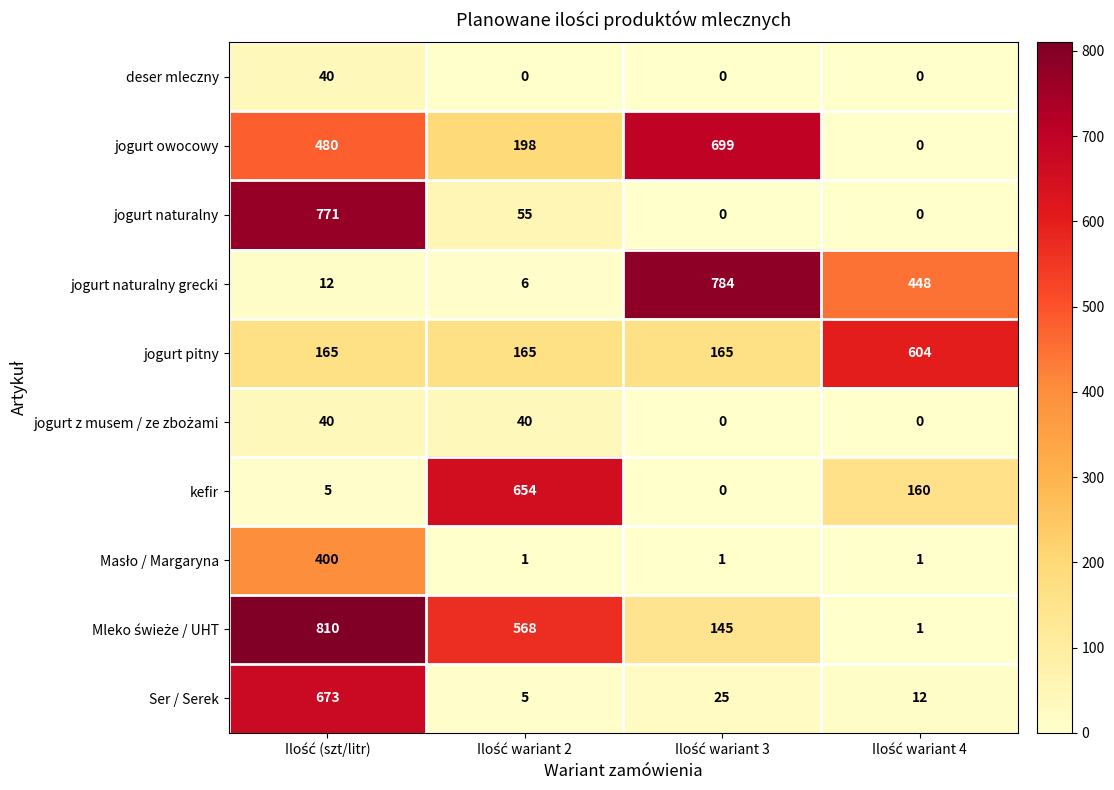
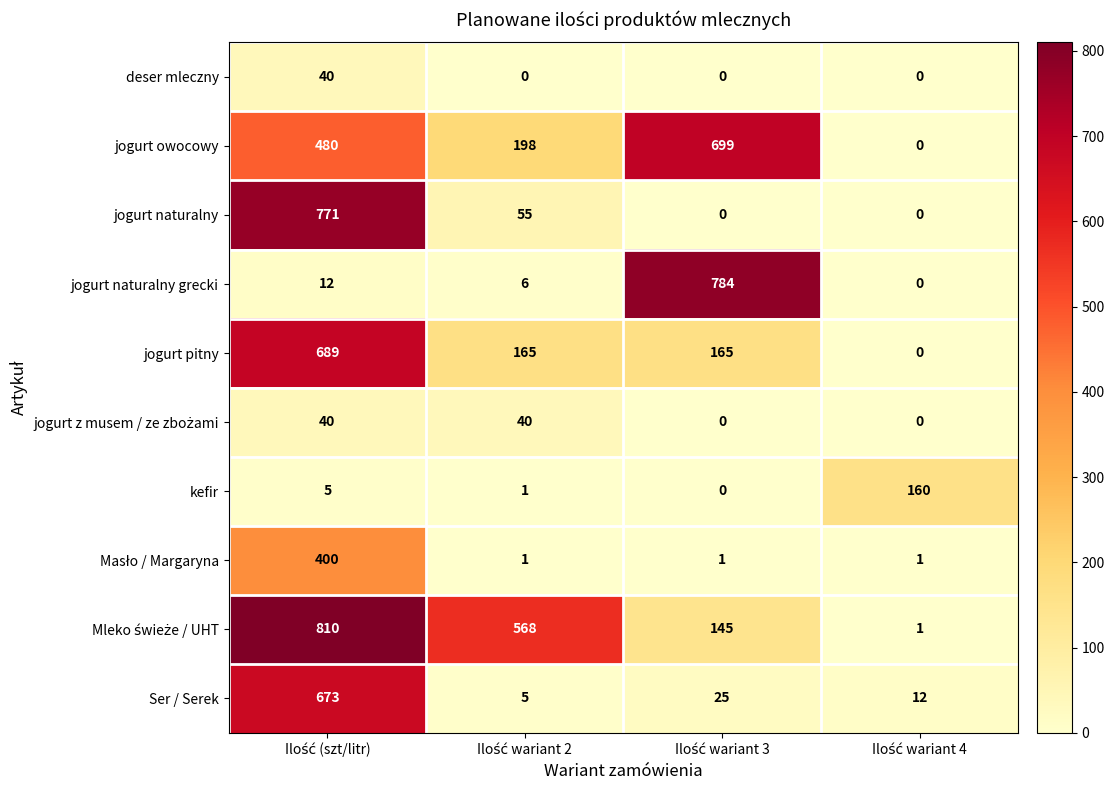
  {
    "deser mleczny": {
      "Ilość (szt/litr)": 40,
      "Ilość wariant 2": 0,
      "Ilość wariant 3": 0,
      "Ilość wariant 4": 0
    },
    "jogurt owocowy": {
      "Ilość (szt/litr)": 480,
      "Ilość wariant 2": 198,
      "Ilość wariant 3": 699,
      "Ilość wariant 4": 0
    },
    "jogurt naturalny": {
      "Ilość (szt/litr)": 771,
      "Ilość wariant 2": 55,
      "Ilość wariant 3": 0,
      "Ilość wariant 4": 0
    },
    "jogurt naturalny grecki": {
      "Ilość (szt/litr)": 12,
      "Ilość wariant 2": 6,
      "Ilość wariant 3": 784,
-     "Ilość wariant 4": 448
+     "Ilość wariant 4": 0
    },
    "jogurt pitny": {
-     "Ilość (szt/litr)": 165,
+     "Ilość (szt/litr)": 689,
      "Ilość wariant 2": 165,
      "Ilość wariant 3": 165,
-     "Ilość wariant 4": 604
+     "Ilość wariant 4": 0
    },
    "jogurt z musem / ze zbożami": {
      "Ilość (szt/litr)": 40,
      "Ilość wariant 2": 40,
      "Ilość wariant 3": 0,
      "Ilość wariant 4": 0
    },
    "kefir": {
      "Ilość (szt/litr)": 5,
-     "Ilość wariant 2": 654,
+     "Ilość wariant 2": 1,
      "Ilość wariant 3": 0,
      "Ilość wariant 4": 160
    },
    "Masło / Margaryna": {
      "Ilość (szt/litr)": 400,
      "Ilość wariant 2": 1,
      "Ilość wariant 3": 1,
      "Ilość wariant 4": 1
    },
    "Mleko świeże / UHT": {
      "Ilość (szt/litr)": 810,
      "Ilość wariant 2": 568,
      "Ilość wariant 3": 145,
      "Ilość wariant 4": 1
    },
    "Ser / Serek": {
      "Ilość (szt/litr)": 673,
      "Ilość wariant 2": 5,
      "Ilość wariant 3": 25,
      "Ilość wariant 4": 12
    }
  }
